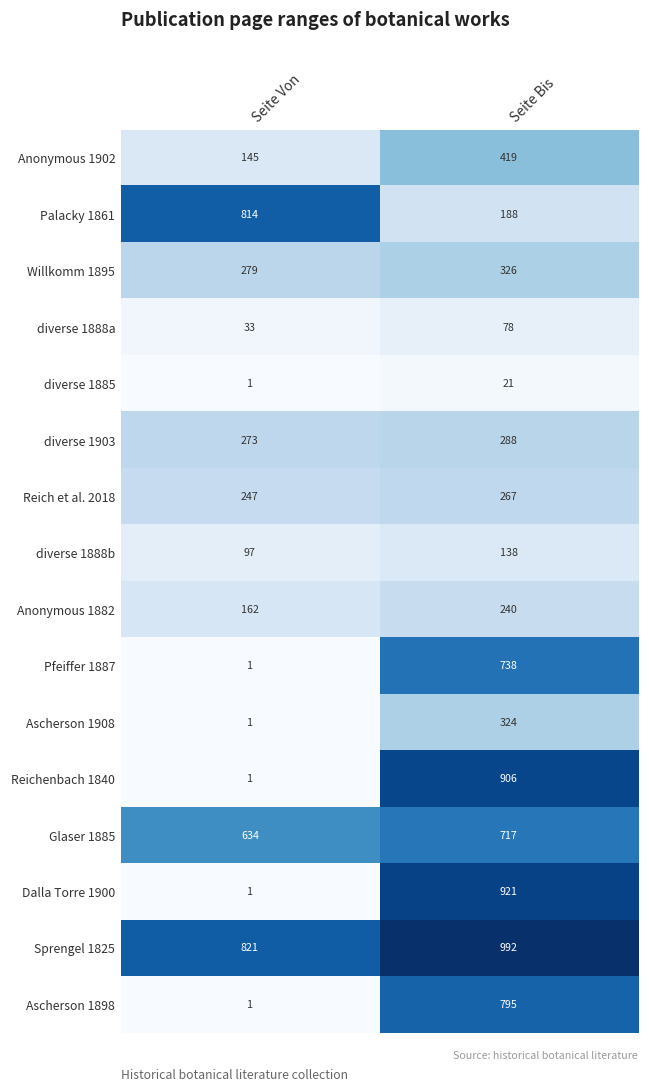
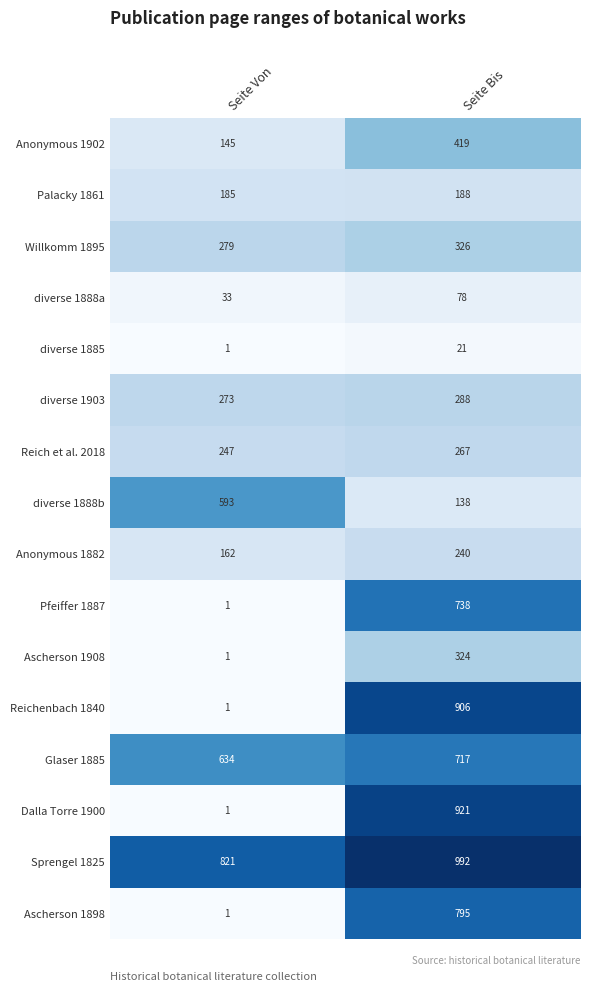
  {
    "Anonymous 1902": {
      "Seite Von": 145,
      "Seite Bis": 419
    },
    "Palacky 1861": {
-     "Seite Von": 814,
+     "Seite Von": 185,
      "Seite Bis": 188
    },
    "Willkomm 1895": {
      "Seite Von": 279,
      "Seite Bis": 326
    },
    "diverse 1888a": {
      "Seite Von": 33,
      "Seite Bis": 78
    },
    "diverse 1885": {
      "Seite Von": 1,
      "Seite Bis": 21
    },
    "diverse 1903": {
      "Seite Von": 273,
      "Seite Bis": 288
    },
    "Reich et al. 2018": {
      "Seite Von": 247,
      "Seite Bis": 267
    },
    "diverse 1888b": {
-     "Seite Von": 97,
+     "Seite Von": 593,
      "Seite Bis": 138
    },
    "Anonymous 1882": {
      "Seite Von": 162,
      "Seite Bis": 240
    },
    "Pfeiffer 1887": {
      "Seite Von": 1,
      "Seite Bis": 738
    },
    "Ascherson 1908": {
      "Seite Von": 1,
      "Seite Bis": 324
    },
    "Reichenbach 1840": {
      "Seite Von": 1,
      "Seite Bis": 906
    },
    "Glaser 1885": {
      "Seite Von": 634,
      "Seite Bis": 717
    },
    "Dalla Torre 1900": {
      "Seite Von": 1,
      "Seite Bis": 921
    },
    "Sprengel 1825": {
      "Seite Von": 821,
      "Seite Bis": 992
    },
    "Ascherson 1898": {
      "Seite Von": 1,
      "Seite Bis": 795
    }
  }
